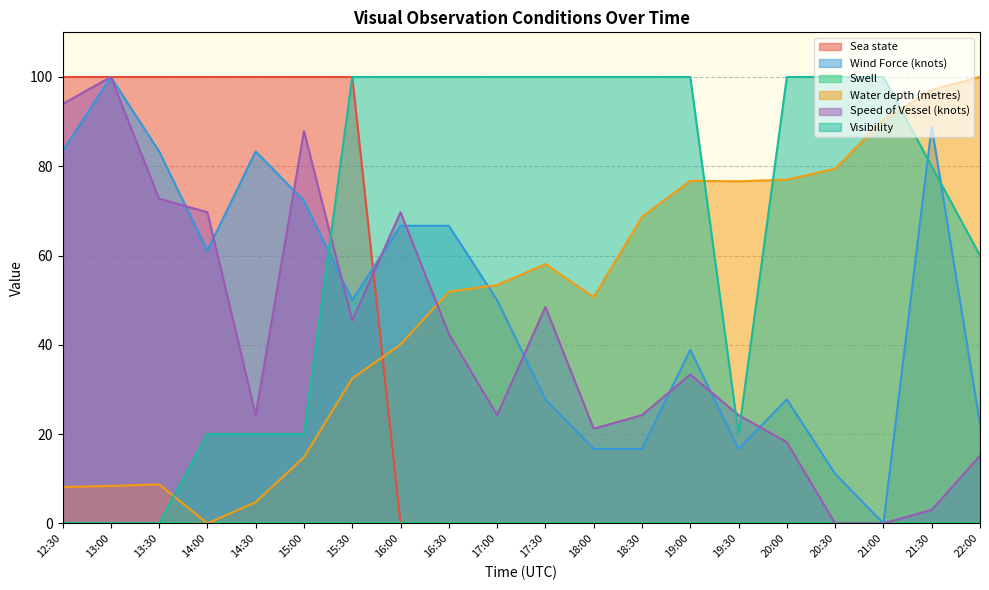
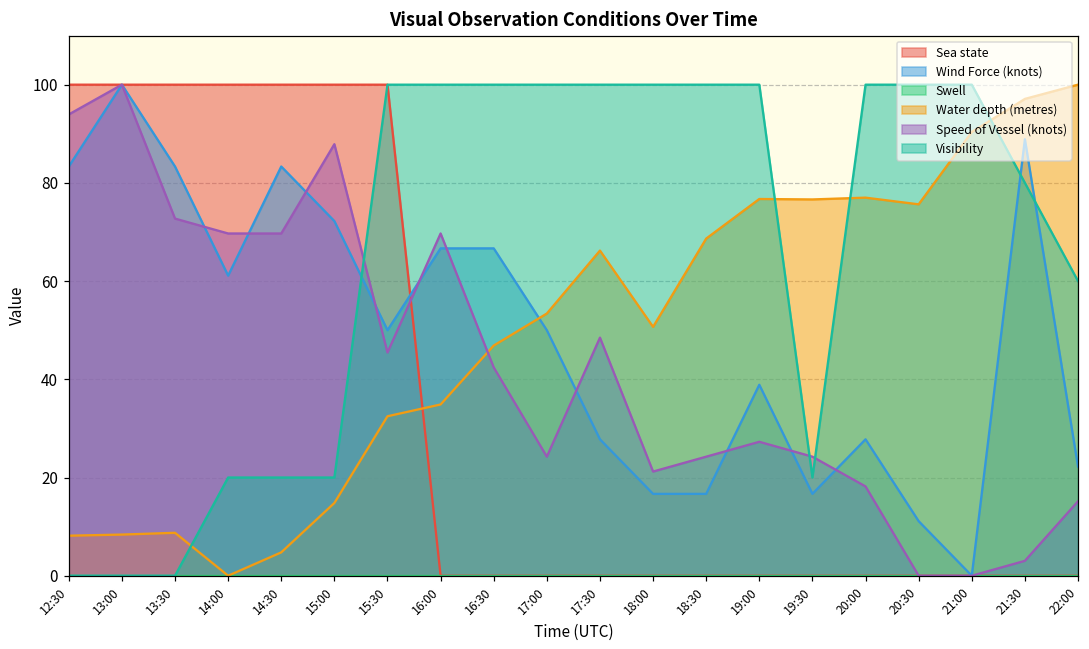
  {
    "Sea state": {
      "12:30": 100,
      "13:30": 100,
      "14:00": 100,
      "14:30": 100,
      "15:00": 100
    },
    "Water depth (metres)": {
      "12:30": 8,
      "13:00": 8,
      "13:30": 9,
      "14:30": 5,
      "15:00": 15,
      "15:30": 32,
-     "16:00": 40,
-     "16:30": 52,
+     "16:00": 35,
+     "16:30": 47,
      "17:00": 53,
-     "17:30": 58,
+     "17:30": 66,
      "18:00": 51,
      "18:30": 69,
      "19:00": 77,
      "19:30": 77,
      "20:00": 77,
-     "20:30": 79,
+     "20:30": 76,
      "22:00": 100
    },
    "Speed of Vessel (knots)": {
      "12:30": 94,
      "13:30": 73,
      "14:00": 70,
-     "14:30": 24,
+     "14:30": 70,
      "15:00": 88,
      "15:30": 45,
      "16:00": 70,
      "16:30": 42,
      "17:00": 24,
      "17:30": 48,
      "18:00": 21,
      "18:30": 24,
-     "19:00": 33,
+     "19:00": 27,
      "19:30": 24,
      "20:00": 18,
      "21:30": 3,
      "22:00": 15
    }
  }
